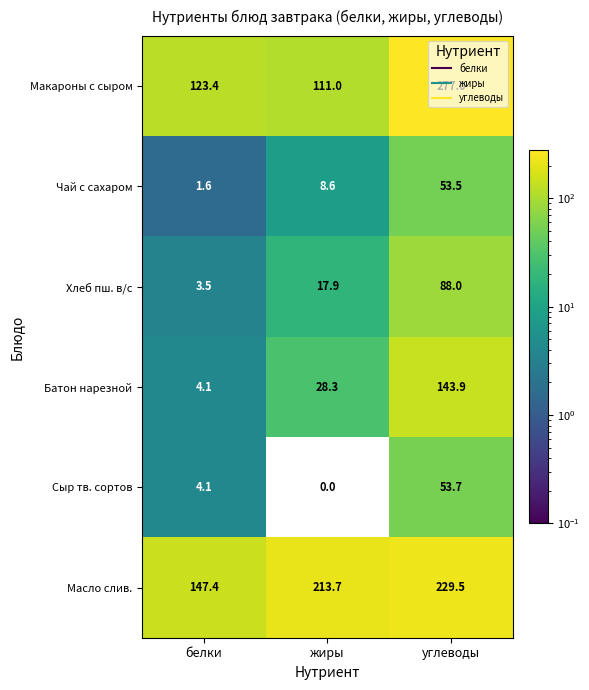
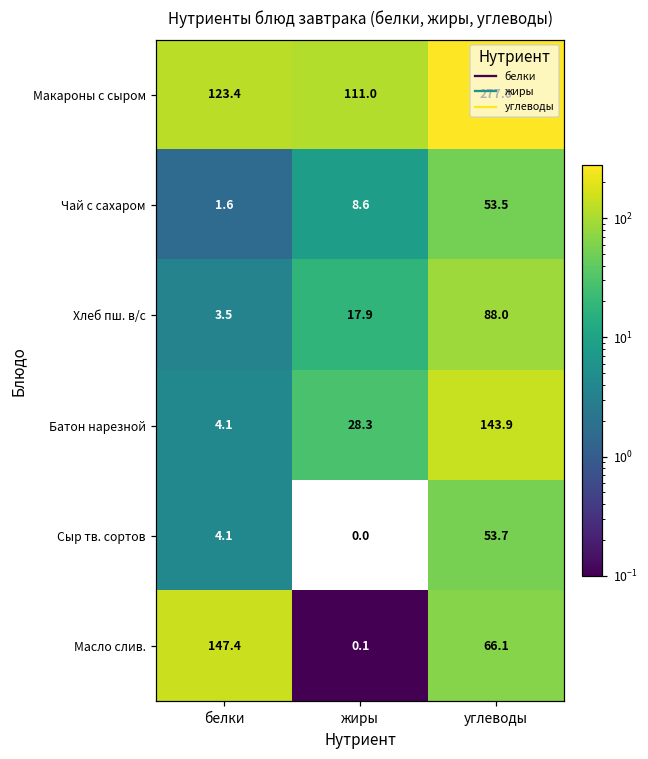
  {
    "Макароны с сыром": {
      "белки": 123.4,
      "жиры": 111.0
    },
    "Чай с сахаром": {
      "белки": 1.6,
      "жиры": 8.6,
      "углеводы": 53.5
    },
    "Хлеб пш. в/с": {
      "белки": 3.5,
      "жиры": 17.9,
      "углеводы": 88.0
    },
    "Батон нарезной": {
      "белки": 4.1,
      "жиры": 28.3,
      "углеводы": 143.9
    },
    "Сыр тв. сортов": {
      "белки": 4.1,
      "жиры": 0.0,
      "углеводы": 53.7
    },
    "Масло слив.": {
      "белки": 147.4,
-     "жиры": 213.7,
-     "углеводы": 229.5
+     "жиры": 0.1,
+     "углеводы": 66.1
    }
  }
